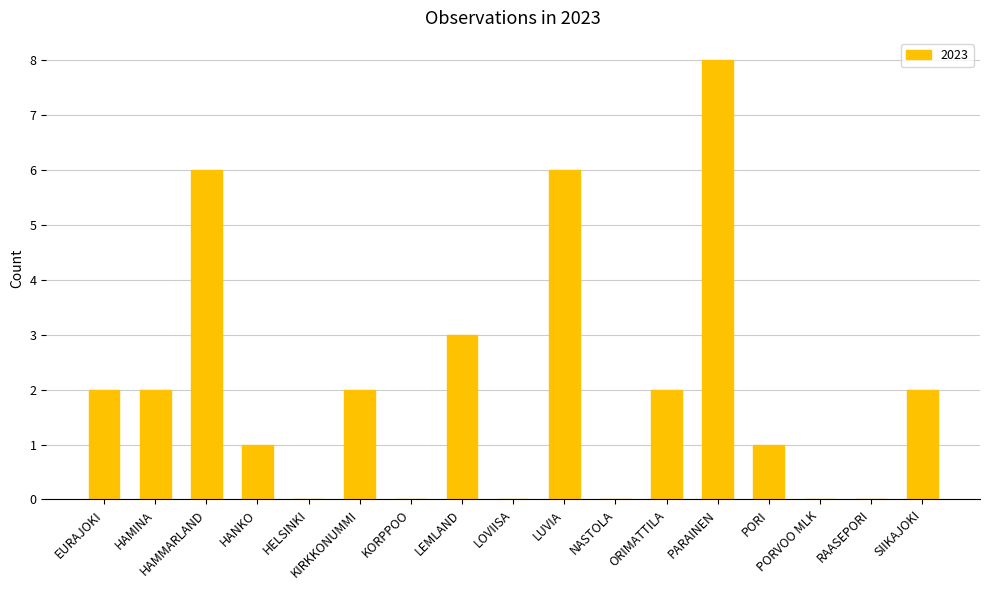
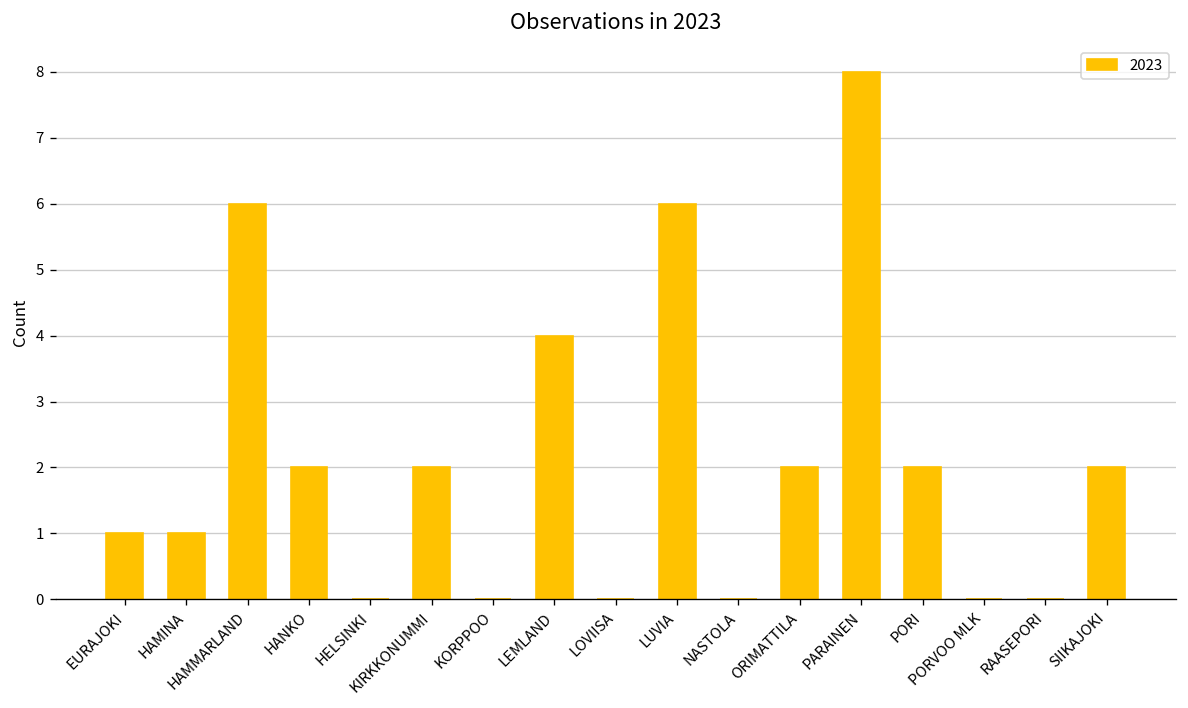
  {
-   "EURAJOKI": 2,
-   "HAMINA": 2,
+   "EURAJOKI": 1,
+   "HAMINA": 1,
    "HAMMARLAND": 6,
-   "HANKO": 1,
+   "HANKO": 2,
    "HELSINKI": 0,
    "KIRKKONUMMI": 2,
    "KORPPOO": 0,
-   "LEMLAND": 3,
+   "LEMLAND": 4,
    "LOVIISA": 0,
    "LUVIA": 6,
    "NASTOLA": 0,
    "ORIMATTILA": 2,
    "PARAINEN": 8,
-   "PORI": 1,
+   "PORI": 2,
    "PORVOO MLK": 0,
    "RAASEPORI": 0,
    "SIIKAJOKI": 2
  }
